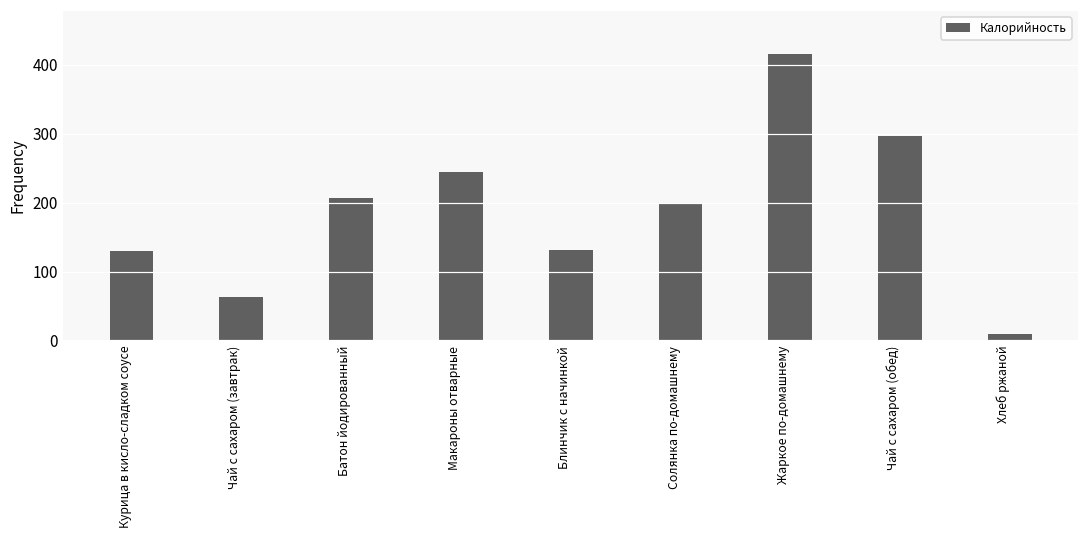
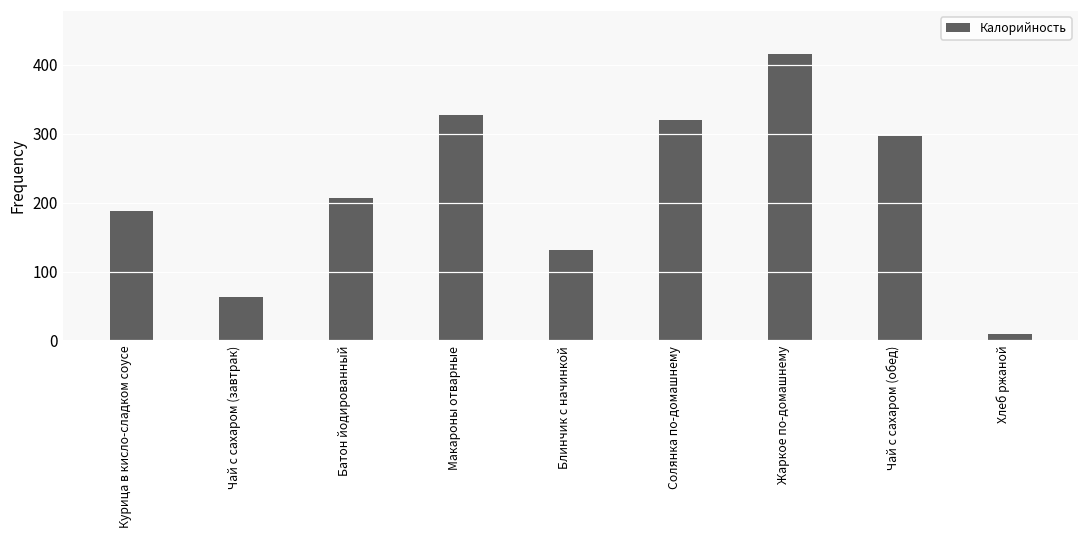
  {
-   "Курица в кисло-сладком соусе": 130,
+   "Курица в кисло-сладком соусе": 190,
    "Чай с сахаром (завтрак)": 60,
    "Батон йодированный": 210,
-   "Макароны отварные": 240,
+   "Макароны отварные": 330,
    "Блинчик с начинкой": 130,
-   "Солянка по-домашнему": 200,
+   "Солянка по-домашнему": 320,
    "Жаркое по-домашнему": 420,
    "Чай с сахаром (обед)": 300,
    "Хлеб ржаной": 10
  }
